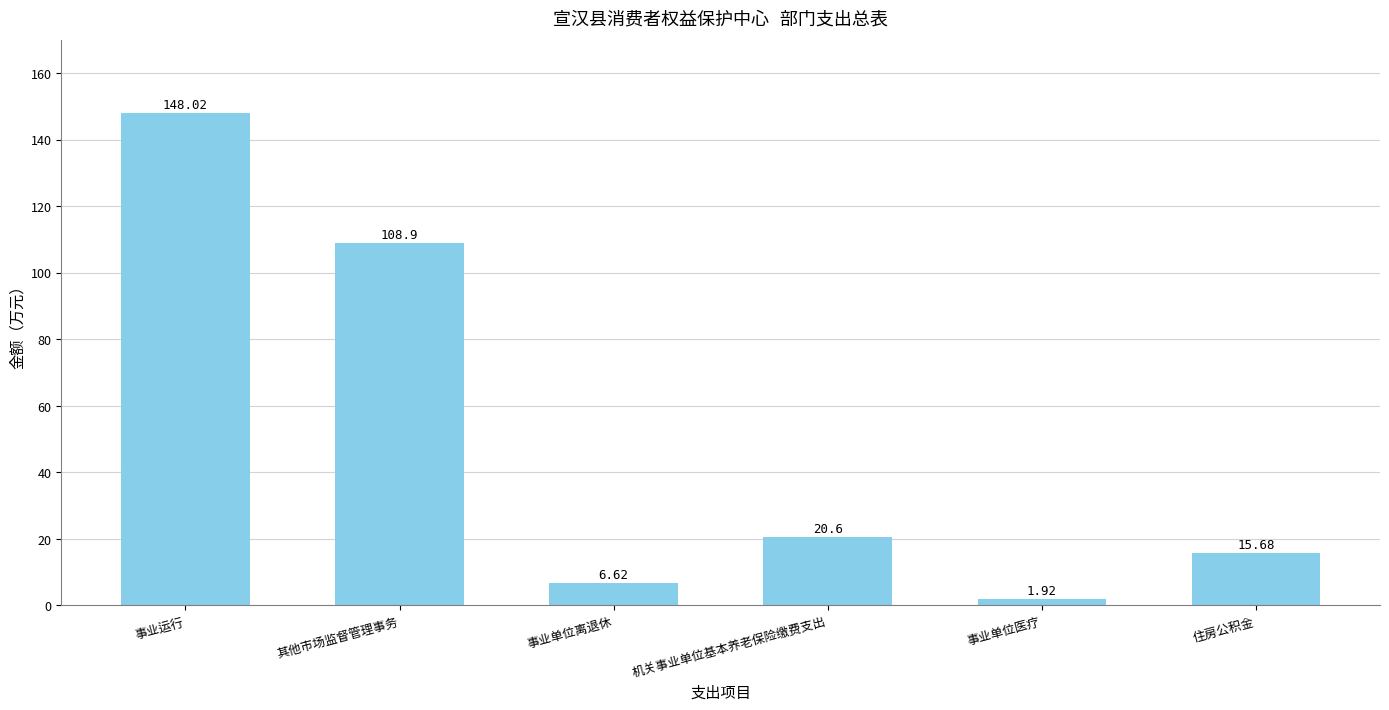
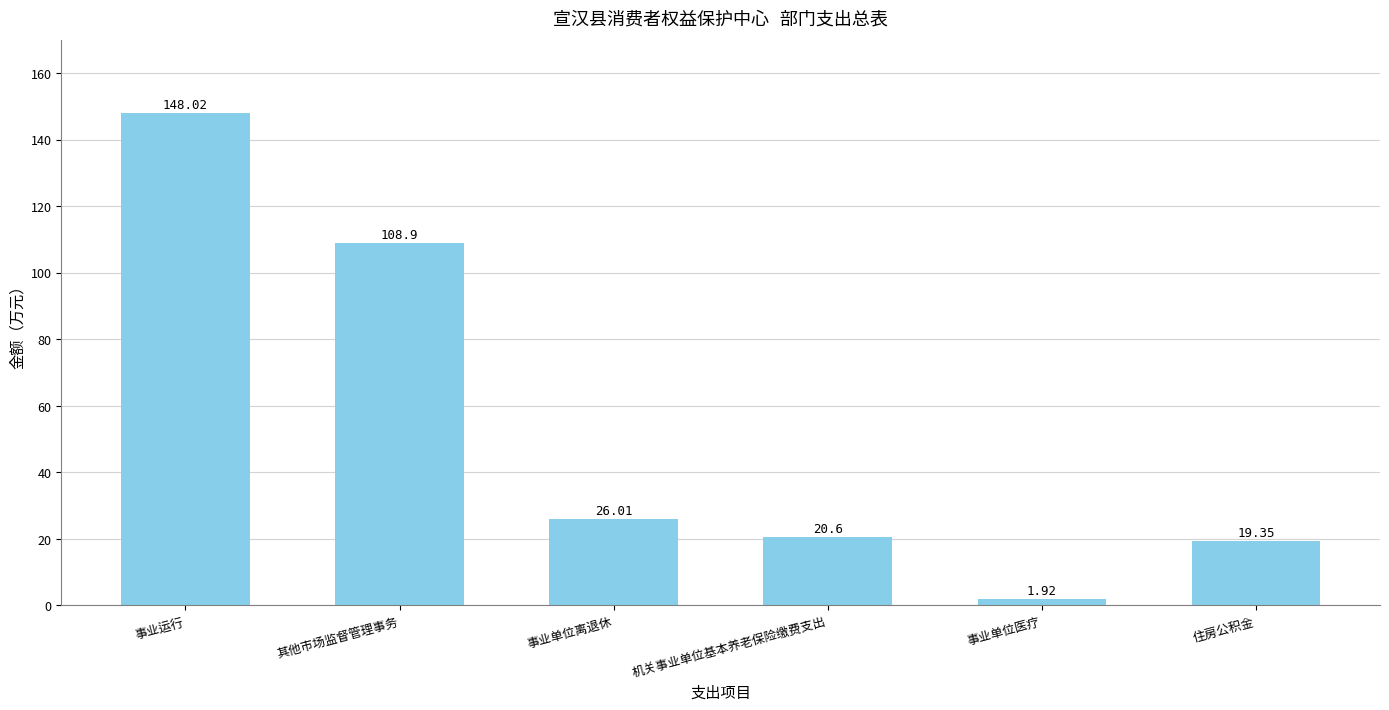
  {
    "事业运行": 148.02,
    "其他市场监督管理事务": 108.9,
-   "事业单位离退休": 6.62,
+   "事业单位离退休": 26.01,
    "机关事业单位基本养老保险缴费支出": 20.6,
    "事业单位医疗": 1.92,
-   "住房公积金": 15.68
+   "住房公积金": 19.35
  }
